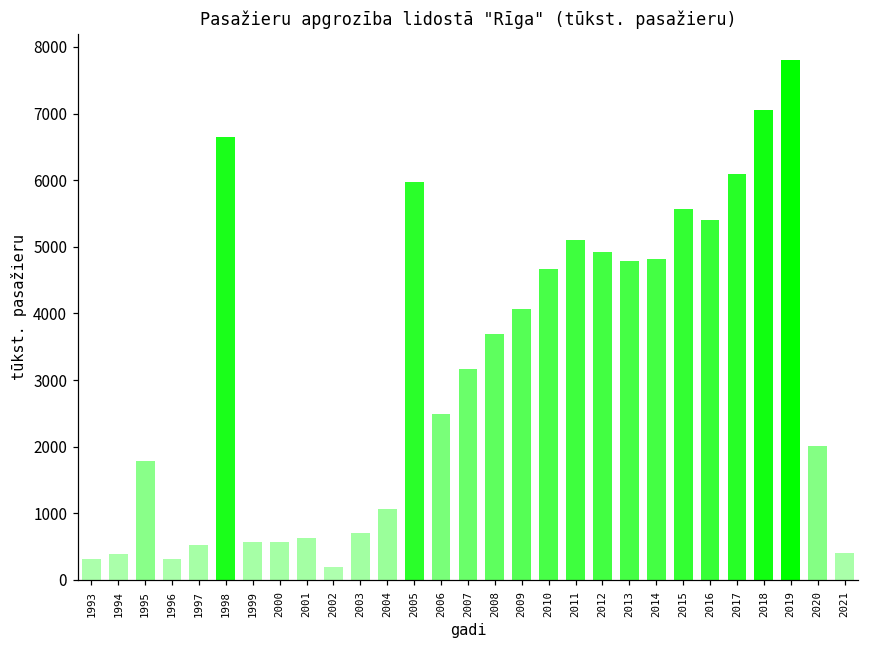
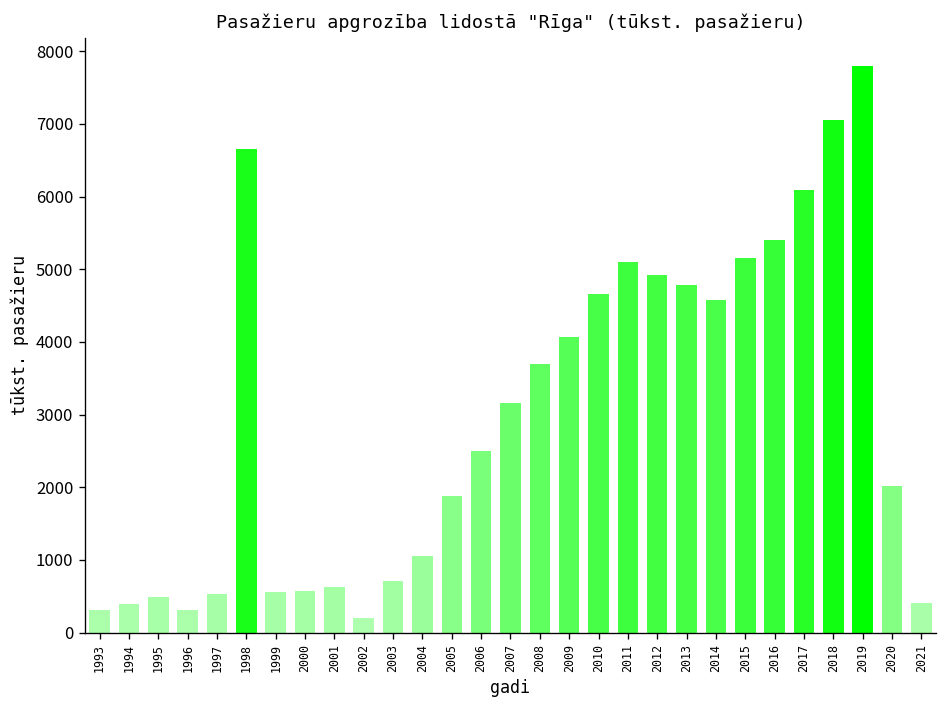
  {
    "1993": 300,
    "1994": 400,
-   "1995": 1800,
+   "1995": 500,
    "1996": 300,
    "1997": 500,
    "1998": 6700,
    "1999": 600,
    "2000": 600,
    "2001": 600,
    "2002": 200,
    "2003": 700,
    "2004": 1100,
-   "2005": 6000,
+   "2005": 1900,
    "2006": 2500,
    "2007": 3200,
    "2008": 3700,
    "2009": 4100,
    "2010": 4700,
    "2011": 5100,
    "2012": 4900,
    "2013": 4800,
-   "2014": 4800,
-   "2015": 5600,
+   "2014": 4600,
+   "2015": 5200,
    "2016": 5400,
    "2017": 6100,
    "2018": 7100,
    "2019": 7800,
    "2020": 2000,
    "2021": 400
  }
